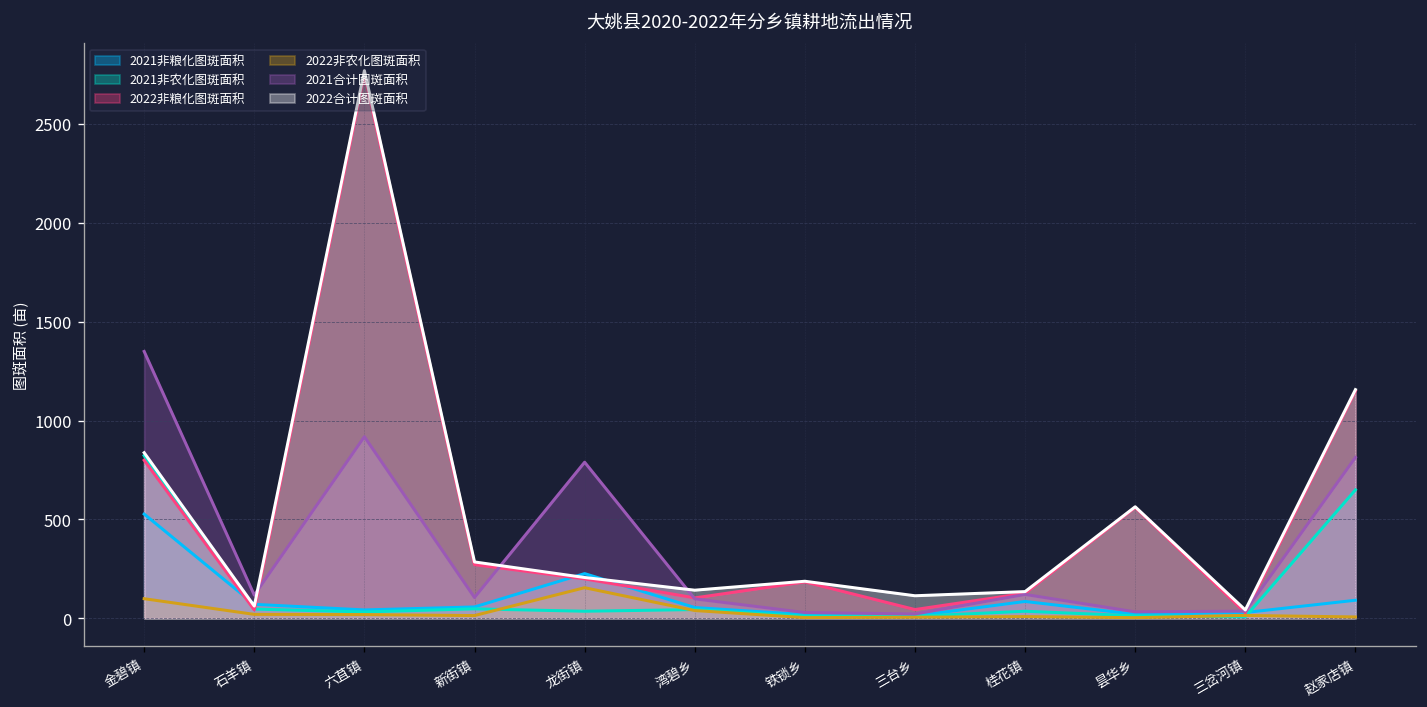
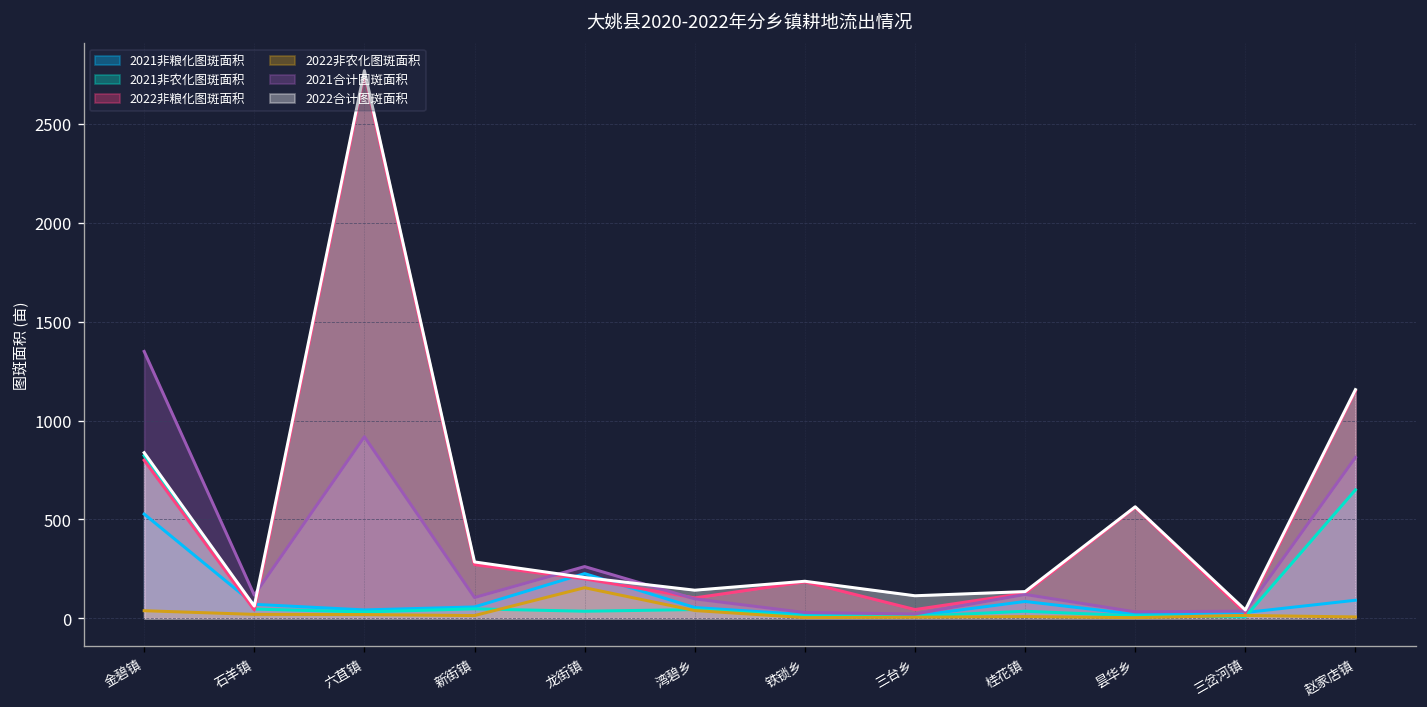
  {
    "2022非粮化图斑面积": {
      "金碧镇": 800,
      "三台乡": 40
    },
    "2022非农化图斑面积": {
-     "金碧镇": 100,
+     "金碧镇": 40,
      "石羊镇": 20,
      "新街镇": 10,
      "龙街镇": 150,
      "桂花镇": 10,
      "赵家店镇": 10
    },
    "2021合计图斑面积": {
      "金碧镇": 1350,
      "石羊镇": 120,
      "六苴镇": 920,
      "新街镇": 100,
-     "龙街镇": 790,
+     "龙街镇": 260,
      "赵家店镇": 810
    },
    "2022合计图斑面积": {
      "湾碧乡": 140,
      "三台乡": 110
    }
  }
